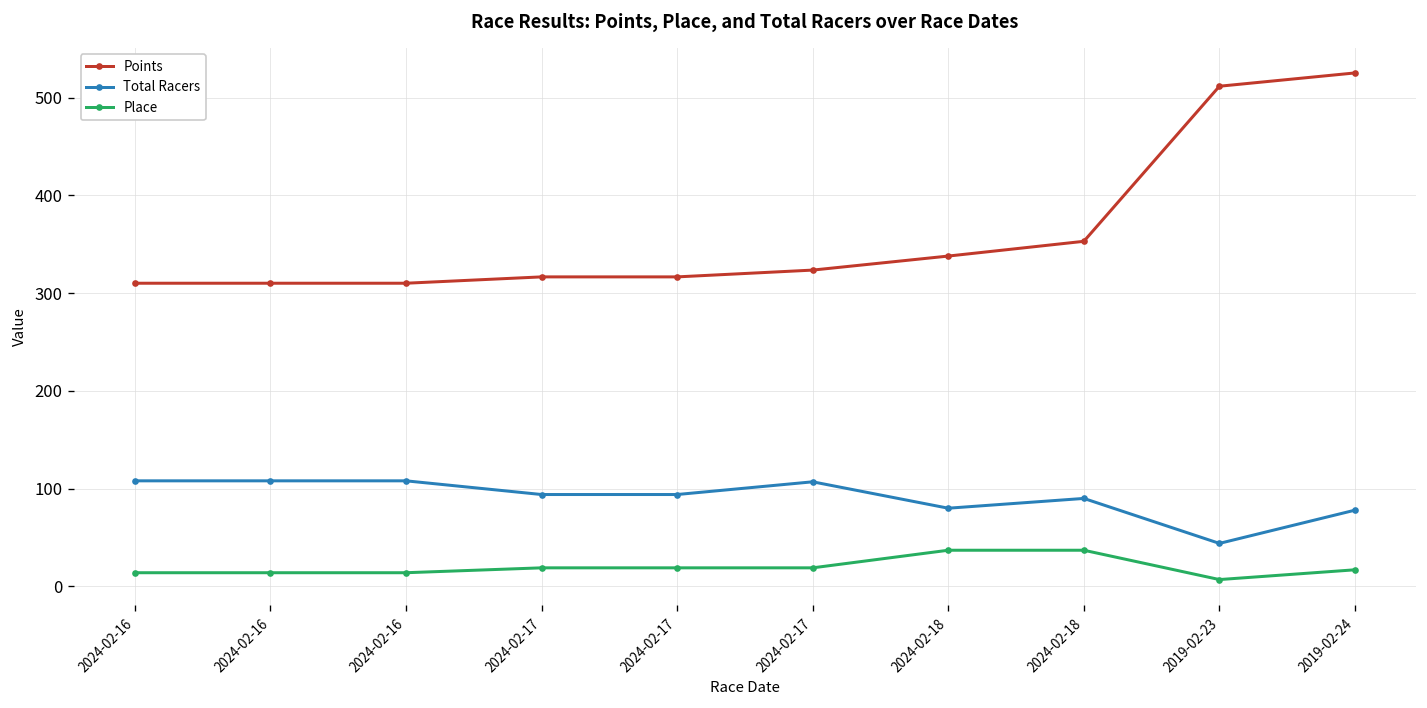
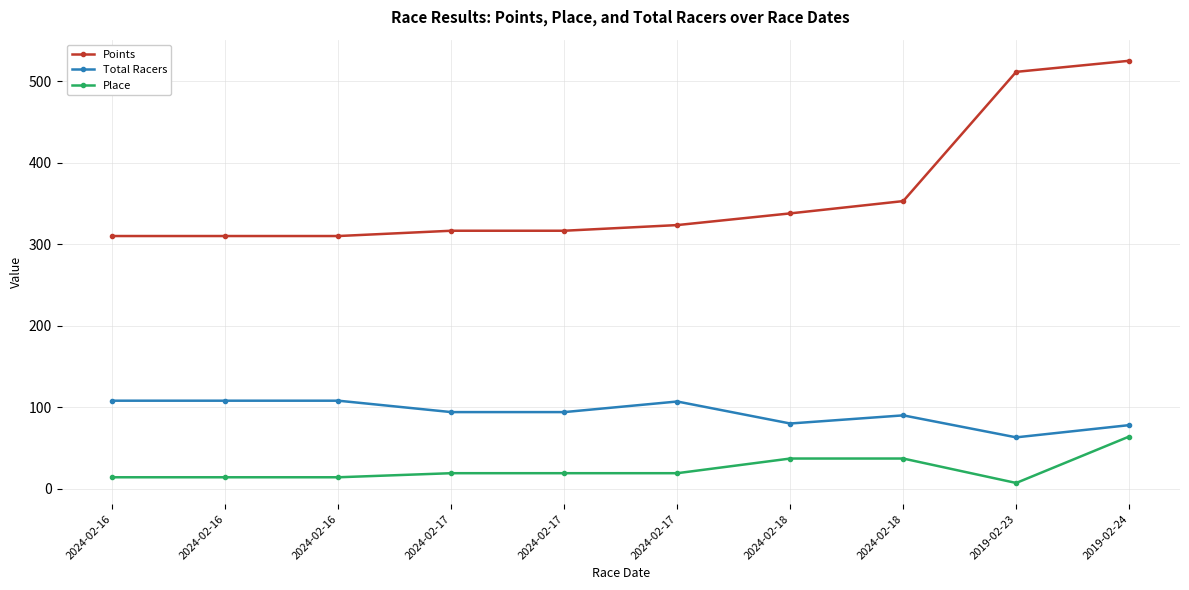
  {
    "Points": {
      "2019-02-23": 510,
      "2019-02-24": 530
    },
    "Total Racers": {
-     "2019-02-23": 40,
+     "2019-02-23": 60,
      "2019-02-24": 80
    },
    "Place": {
      "2019-02-23": 10,
-     "2019-02-24": 20
+     "2019-02-24": 60
    }
  }
